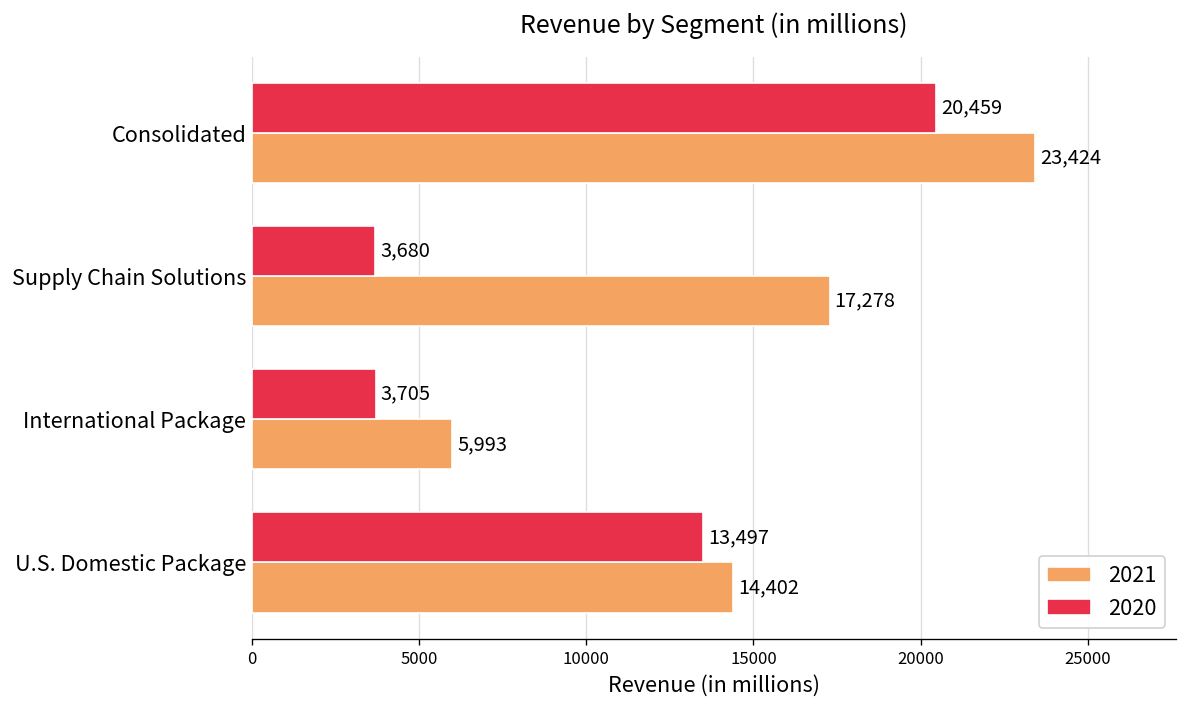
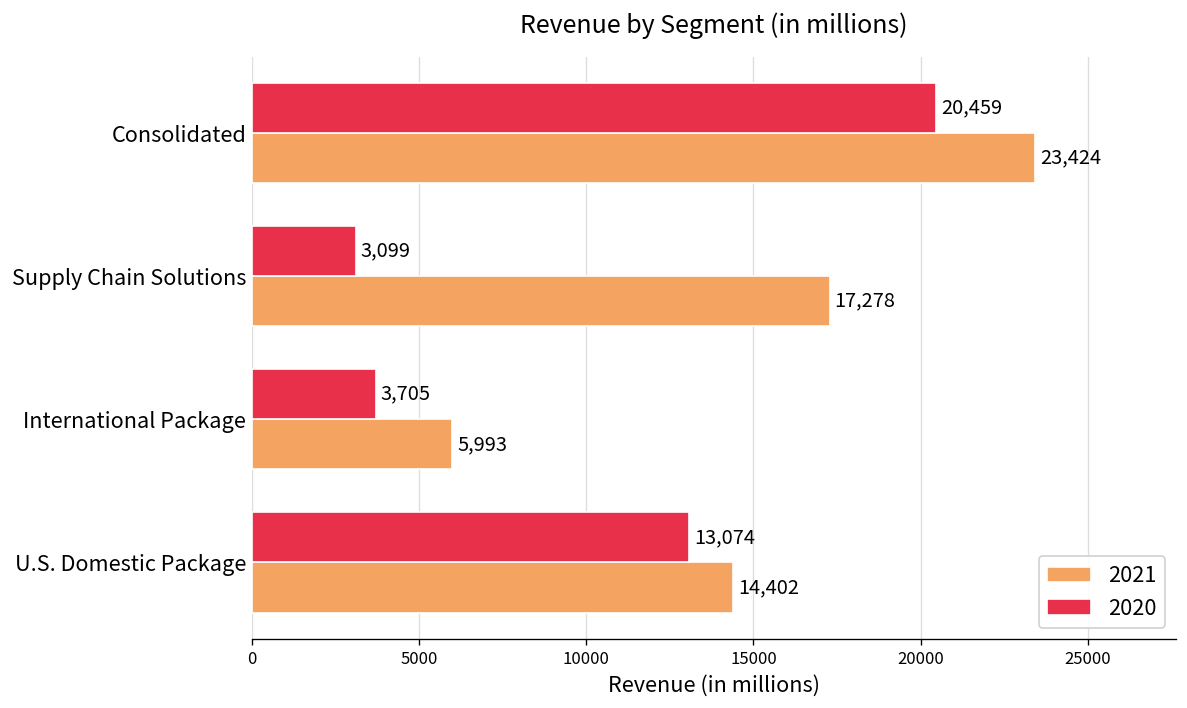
  {
    "2021": {
      "Consolidated": "23,424",
      "Supply Chain Solutions": "17,278",
      "International Package": "5,993",
      "U.S. Domestic Package": "14,402"
    },
    "2020": {
      "Consolidated": "20,459",
-     "Supply Chain Solutions": "3,680",
+     "Supply Chain Solutions": "3,099",
      "International Package": "3,705",
-     "U.S. Domestic Package": "13,497"
+     "U.S. Domestic Package": "13,074"
    }
  }
